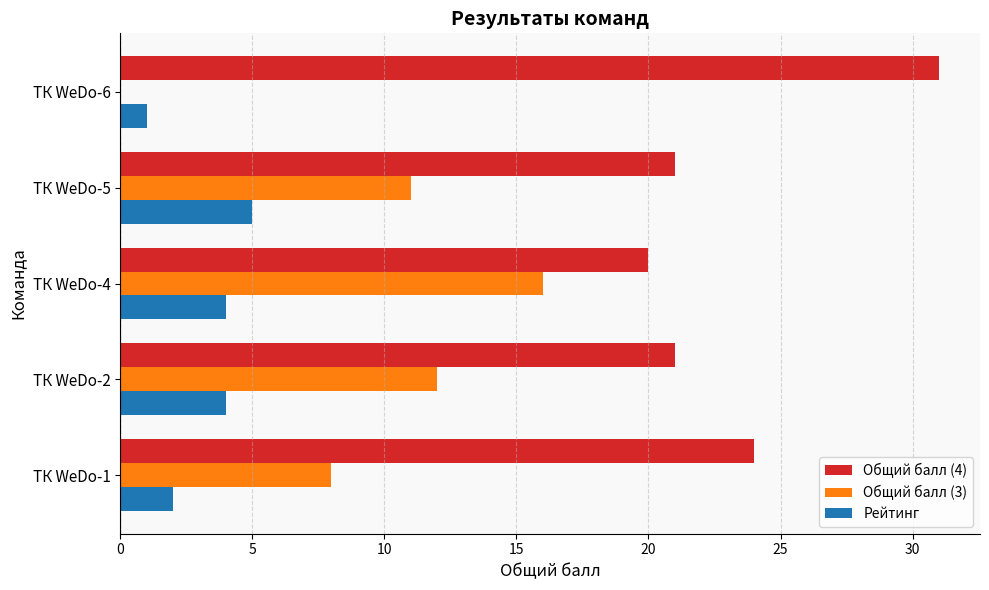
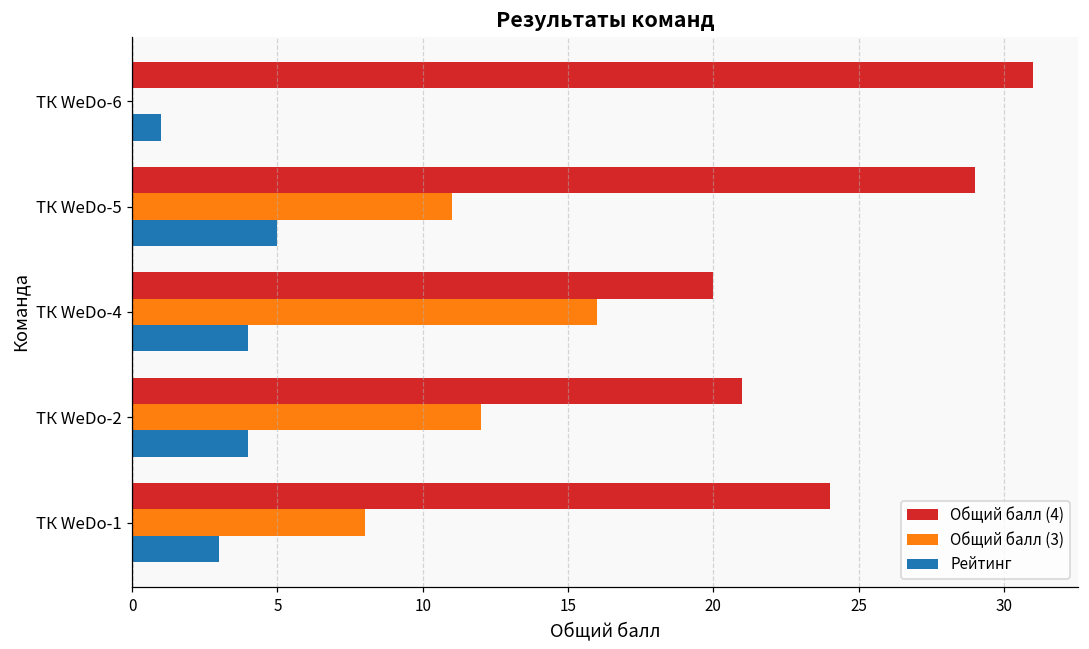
  {
    "Общий балл (4)": {
      "ТК WeDo-6": 31,
-     "ТК WeDo-5": 21,
+     "ТК WeDo-5": 29,
      "ТК WeDo-4": 20,
      "ТК WeDo-2": 21,
      "ТК WeDo-1": 24
    },
    "Общий балл (3)": {
      "ТК WeDo-6": 0,
      "ТК WeDo-5": 11,
      "ТК WeDo-4": 16,
      "ТК WeDo-2": 12,
      "ТК WeDo-1": 8
    },
    "Рейтинг": {
      "ТК WeDo-6": 1,
      "ТК WeDo-5": 5,
      "ТК WeDo-4": 4,
      "ТК WeDo-2": 4,
-     "ТК WeDo-1": 2
+     "ТК WeDo-1": 3
    }
  }
